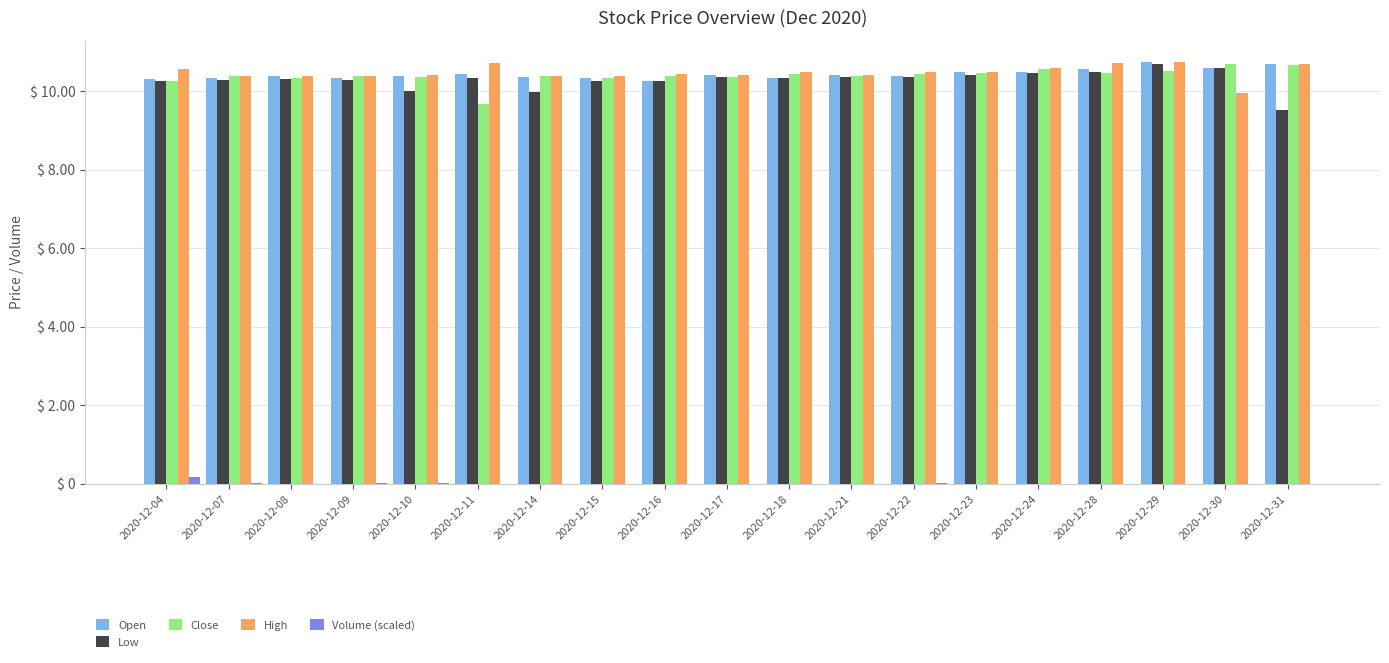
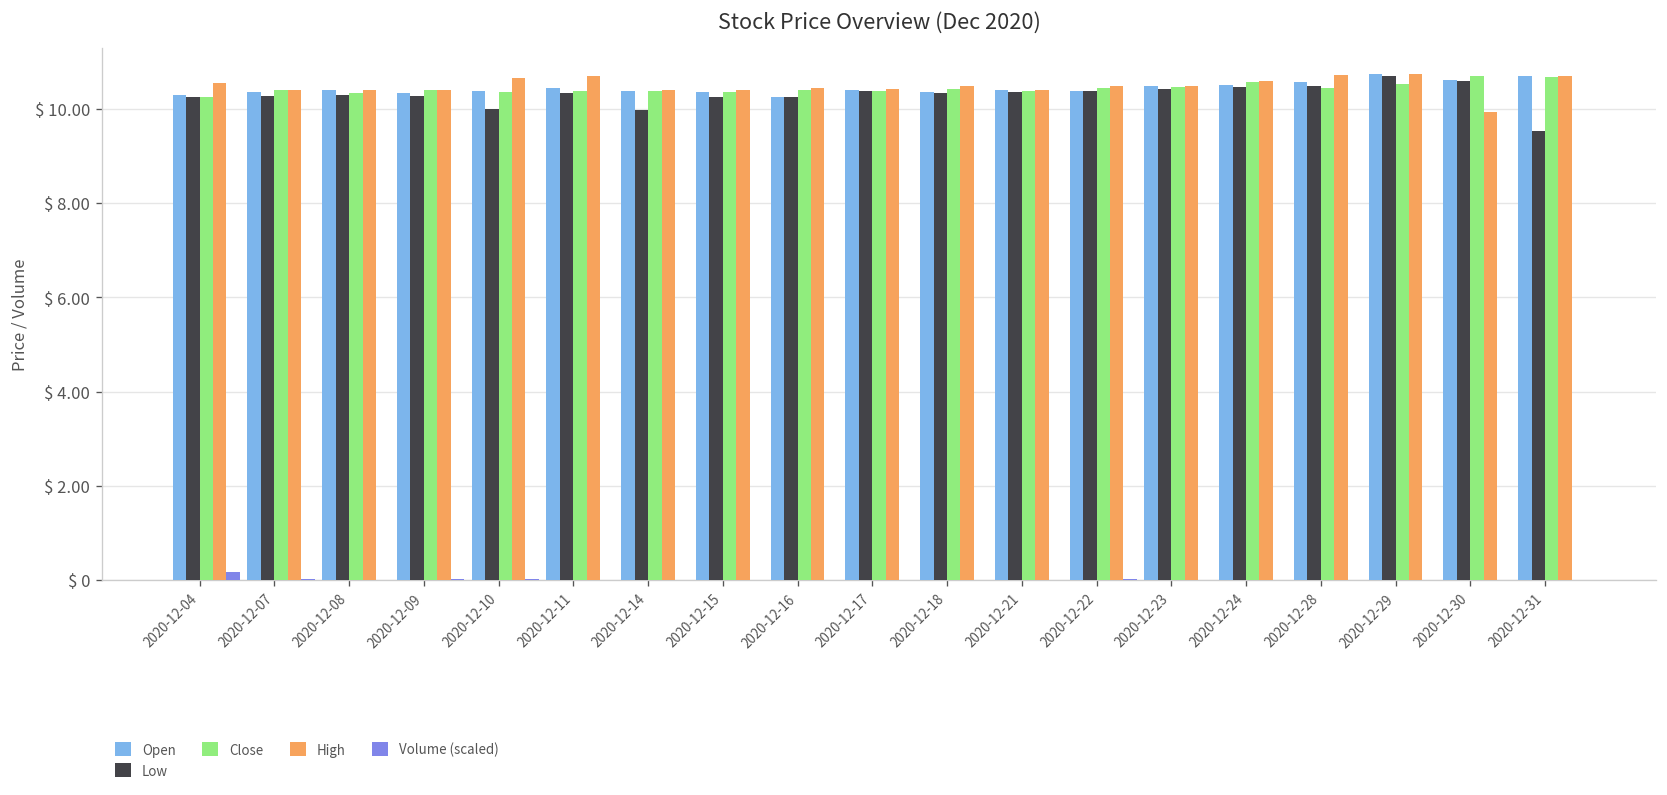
  {
    "Low": {
      "2020-12-04": "$ 10.3",
      "2020-12-07": "$ 10.3",
      "2020-12-08": "$ 10.3",
      "2020-12-09": "$ 10.3",
      "2020-12-10": "$ 10.0",
      "2020-12-11": "$ 10.3",
      "2020-12-14": "$ 10.0",
      "2020-12-15": "$ 10.3",
      "2020-12-16": "$ 10.3",
      "2020-12-17": "$ 10.4",
      "2020-12-18": "$ 10.3",
      "2020-12-21": "$ 10.4",
      "2020-12-22": "$ 10.4",
      "2020-12-23": "$ 10.4",
      "2020-12-24": "$ 10.5",
      "2020-12-28": "$ 10.5",
      "2020-12-29": "$ 10.7",
      "2020-12-30": "$ 10.6",
      "2020-12-31": "$ 9.5"
    },
    "Close": {
      "2020-12-04": "$ 10.3",
      "2020-12-07": "$ 10.4",
      "2020-12-08": "$ 10.3",
      "2020-12-09": "$ 10.4",
      "2020-12-10": "$ 10.4",
-     "2020-12-11": "$ 9.7",
+     "2020-12-11": "$ 10.4",
      "2020-12-14": "$ 10.4",
      "2020-12-15": "$ 10.4",
      "2020-12-16": "$ 10.4",
      "2020-12-17": "$ 10.4",
      "2020-12-18": "$ 10.4",
      "2020-12-21": "$ 10.4",
      "2020-12-22": "$ 10.4",
      "2020-12-23": "$ 10.5",
      "2020-12-24": "$ 10.6",
      "2020-12-28": "$ 10.5",
      "2020-12-29": "$ 10.5",
      "2020-12-30": "$ 10.7",
      "2020-12-31": "$ 10.7"
    },
    "High": {
      "2020-12-04": "$ 10.6",
      "2020-12-07": "$ 10.4",
      "2020-12-08": "$ 10.4",
      "2020-12-09": "$ 10.4",
-     "2020-12-10": "$ 10.4",
+     "2020-12-10": "$ 10.7",
      "2020-12-11": "$ 10.7",
      "2020-12-14": "$ 10.4",
      "2020-12-15": "$ 10.4",
      "2020-12-16": "$ 10.4",
      "2020-12-17": "$ 10.4",
      "2020-12-18": "$ 10.5",
      "2020-12-21": "$ 10.4",
      "2020-12-22": "$ 10.5",
      "2020-12-23": "$ 10.5",
      "2020-12-24": "$ 10.6",
      "2020-12-28": "$ 10.7",
      "2020-12-29": "$ 10.8",
      "2020-12-30": "$ 9.9",
      "2020-12-31": "$ 10.7"
    }
  }
